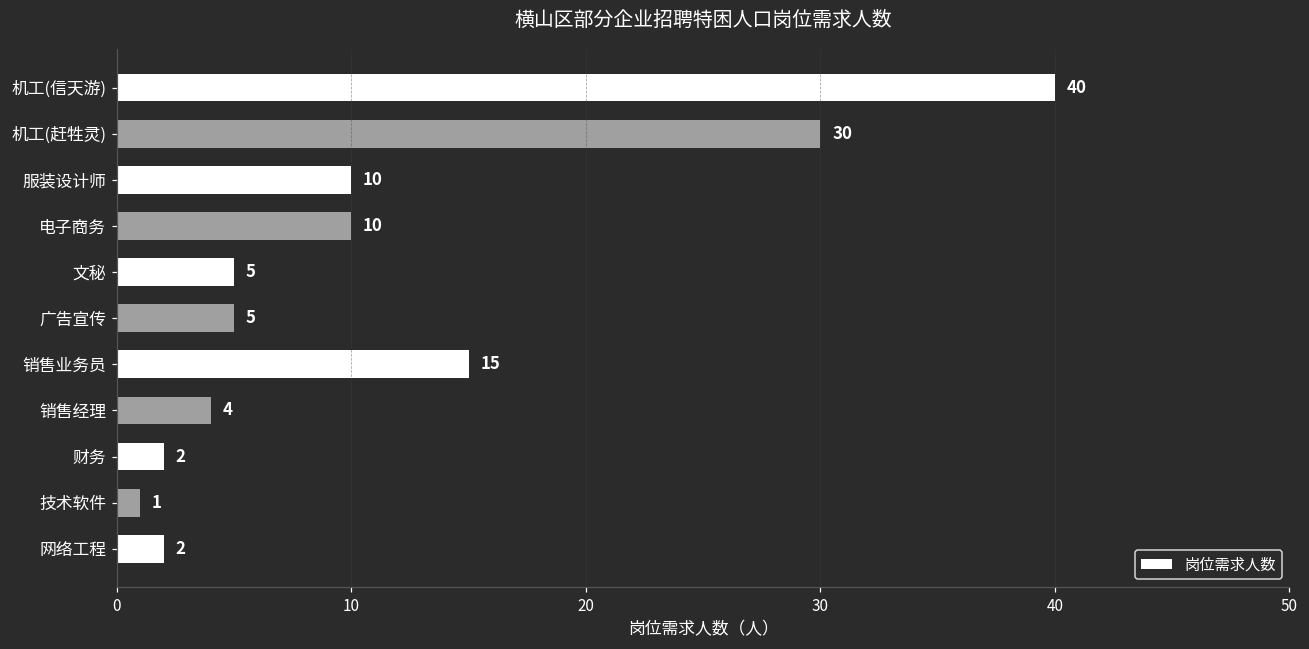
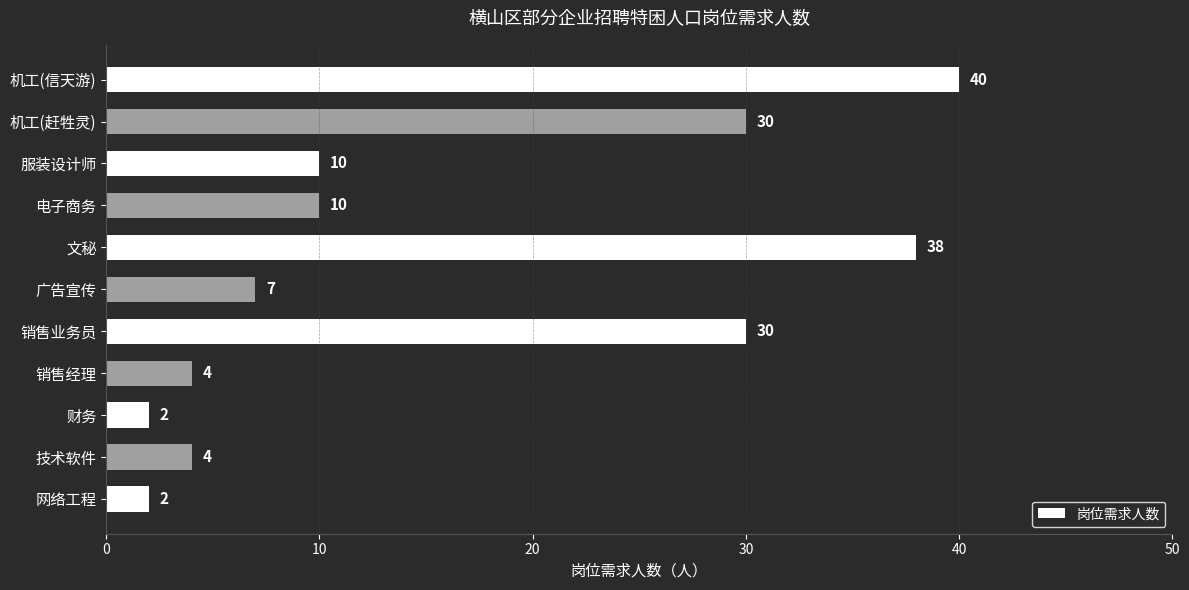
  {
    "机工(信天游)": 40,
    "机工(赶牲灵)": 30,
    "服装设计师": 10,
    "电子商务": 10,
-   "文秘": 5,
-   "广告宣传": 5,
-   "销售业务员": 15,
+   "文秘": 38,
+   "广告宣传": 7,
+   "销售业务员": 30,
    "销售经理": 4,
    "财务": 2,
-   "技术软件": 1,
+   "技术软件": 4,
    "网络工程": 2
  }
